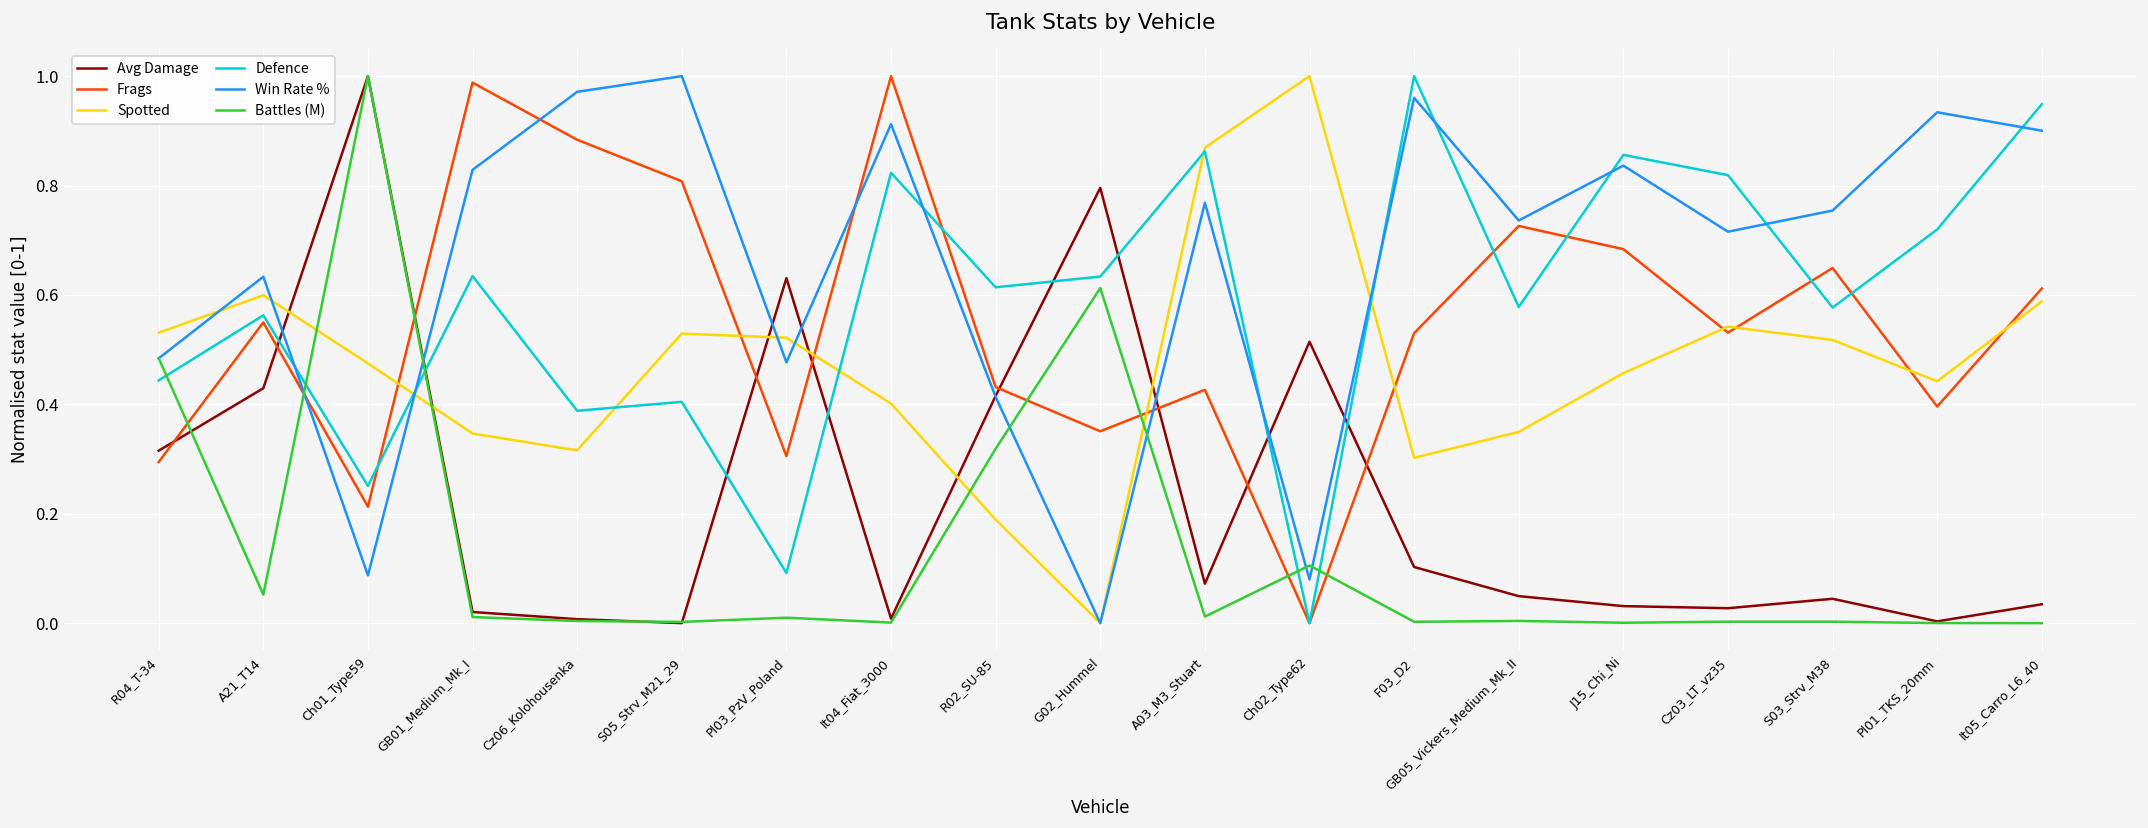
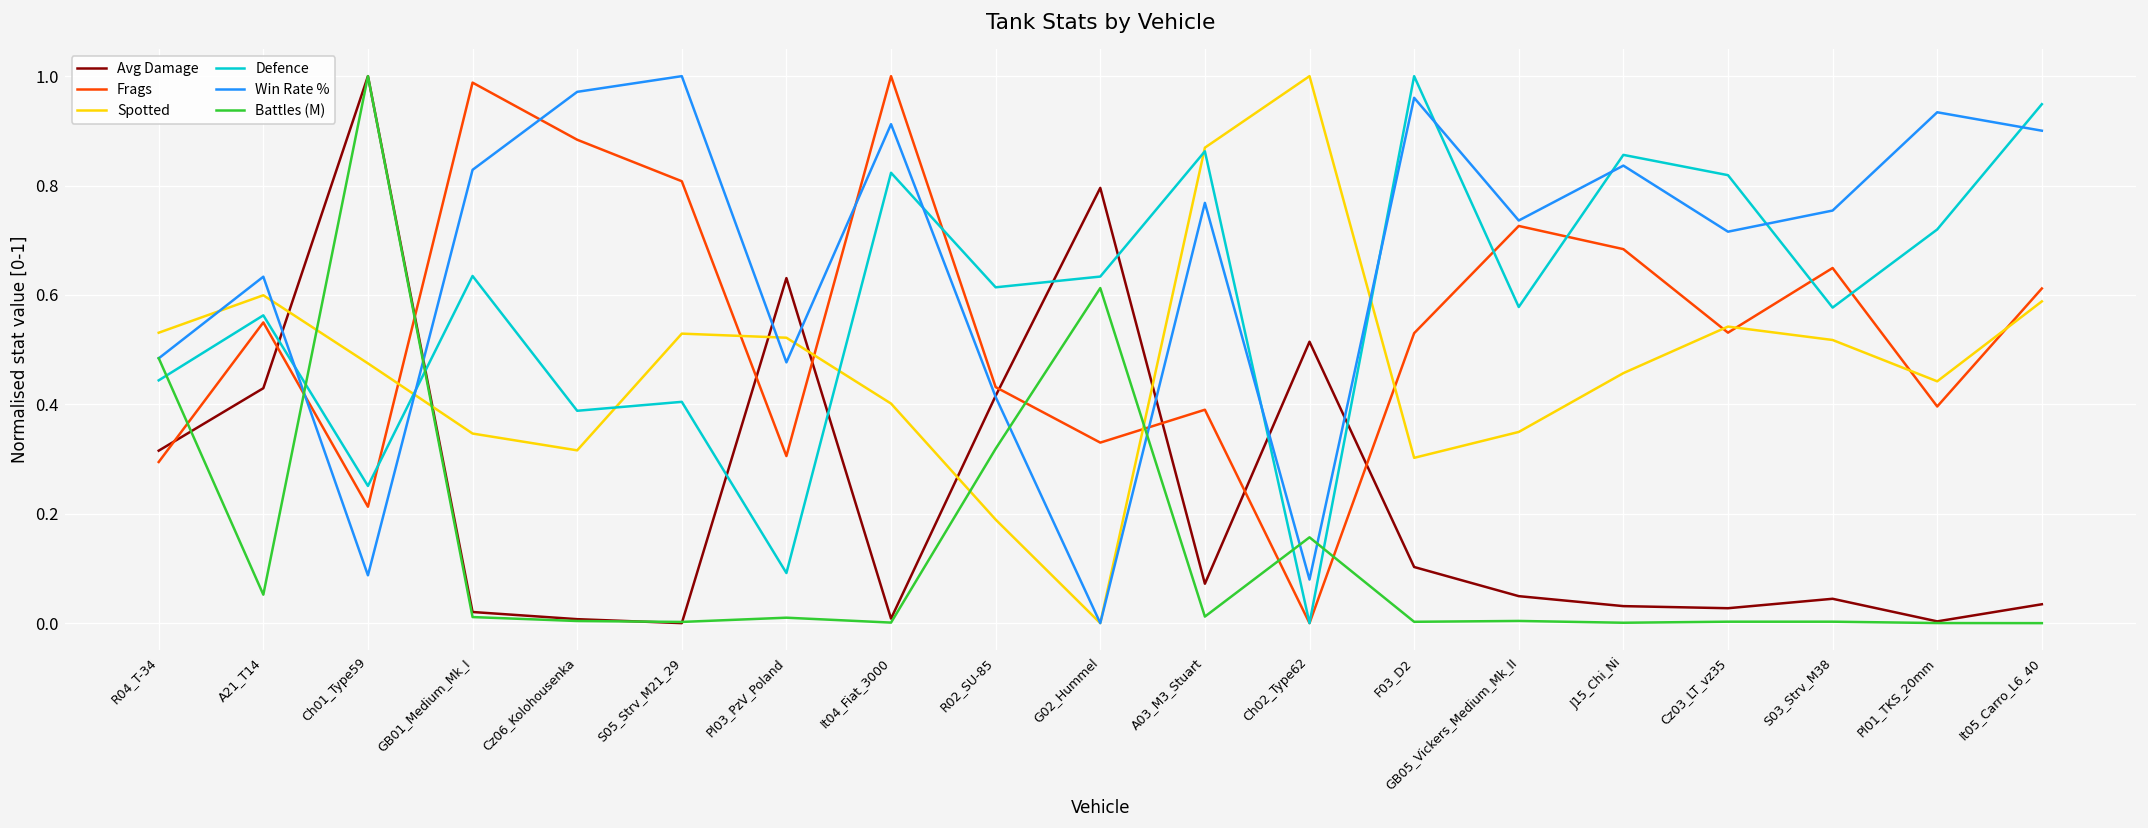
  {
    "Avg Damage": {
      "R04_T-34": 0.32,
      "A21_T14": 0.43,
      "GB01_Medium_Mk_I": 0.02,
      "Pl03_PzV_Poland": 0.63,
      "It04_Fiat_3000": 0.01,
      "G02_Hummel": 0.80,
      "A03_M3_Stuart": 0.07,
      "Ch02_Type62": 0.51,
      "F03_D2": 0.10,
      "GB05_Vickers_Medium_Mk_II": 0.05,
      "J15_Chi_Ni": 0.03,
      "Cz03_LT_vz35": 0.03,
      "S03_Strv_M38": 0.04,
      "It05_Carro_L6_40": 0.03
    },
    "Frags": {
      "R04_T-34": 0.29,
      "A21_T14": 0.55,
      "Ch01_Type59": 0.21,
      "GB01_Medium_Mk_I": 0.99,
      "Cz06_Kolohousenka": 0.88,
      "S05_Strv_M21_29": 0.81,
      "Pl03_PzV_Poland": 0.31,
      "It04_Fiat_3000": 1.00,
      "R02_SU-85": 0.43,
-     "G02_Hummel": 0.35,
-     "A03_M3_Stuart": 0.43,
+     "G02_Hummel": 0.33,
+     "A03_M3_Stuart": 0.39,
      "F03_D2": 0.53,
      "GB05_Vickers_Medium_Mk_II": 0.73,
      "J15_Chi_Ni": 0.68,
      "Cz03_LT_vz35": 0.53,
      "S03_Strv_M38": 0.65,
      "Pl01_TKS_20mm": 0.40,
      "It05_Carro_L6_40": 0.61
    },
    "Spotted": {
      "R04_T-34": 0.53,
      "A21_T14": 0.60,
      "Ch01_Type59": 0.47,
      "GB01_Medium_Mk_I": 0.35,
      "Cz06_Kolohousenka": 0.32,
      "S05_Strv_M21_29": 0.53,
      "Pl03_PzV_Poland": 0.52,
      "It04_Fiat_3000": 0.40,
      "R02_SU-85": 0.19,
      "A03_M3_Stuart": 0.87,
      "Ch02_Type62": 1.00,
      "F03_D2": 0.30,
      "GB05_Vickers_Medium_Mk_II": 0.35,
      "J15_Chi_Ni": 0.46,
      "Cz03_LT_vz35": 0.54,
      "S03_Strv_M38": 0.52,
      "Pl01_TKS_20mm": 0.44,
      "It05_Carro_L6_40": 0.59
    },
    "Defence": {
      "R04_T-34": 0.44,
      "A21_T14": 0.56,
      "Ch01_Type59": 0.25,
      "GB01_Medium_Mk_I": 0.63,
      "Cz06_Kolohousenka": 0.39,
      "S05_Strv_M21_29": 0.40,
      "Pl03_PzV_Poland": 0.09,
      "It04_Fiat_3000": 0.82,
      "R02_SU-85": 0.61,
      "G02_Hummel": 0.63,
      "A03_M3_Stuart": 0.86,
      "F03_D2": 1.00,
      "GB05_Vickers_Medium_Mk_II": 0.58,
      "J15_Chi_Ni": 0.86,
      "Cz03_LT_vz35": 0.82,
      "S03_Strv_M38": 0.58,
      "Pl01_TKS_20mm": 0.72,
      "It05_Carro_L6_40": 0.95
    },
    "Win Rate %": {
      "A21_T14": 0.63,
      "Ch01_Type59": 0.09,
      "GB01_Medium_Mk_I": 0.83,
      "Cz06_Kolohousenka": 0.97,
      "S05_Strv_M21_29": 1.00,
      "Pl03_PzV_Poland": 0.48,
      "It04_Fiat_3000": 0.91,
      "A03_M3_Stuart": 0.77,
      "Ch02_Type62": 0.08,
      "F03_D2": 0.96,
      "GB05_Vickers_Medium_Mk_II": 0.74,
      "J15_Chi_Ni": 0.84,
      "Cz03_LT_vz35": 0.72,
      "S03_Strv_M38": 0.75,
      "Pl01_TKS_20mm": 0.93,
      "It05_Carro_L6_40": 0.90
    },
    "Battles (M)": {
      "A21_T14": 0.05,
      "GB01_Medium_Mk_I": 0.01,
      "Pl03_PzV_Poland": 0.01,
      "It04_Fiat_3000": 0.00,
      "R02_SU-85": 0.32,
      "G02_Hummel": 0.61,
      "A03_M3_Stuart": 0.01,
-     "Ch02_Type62": 0.11,
+     "Ch02_Type62": 0.16,
      "F03_D2": 0.00,
      "GB05_Vickers_Medium_Mk_II": 0.00,
      "J15_Chi_Ni": 0.00,
      "Cz03_LT_vz35": 0.00,
      "S03_Strv_M38": 0.00,
      "It05_Carro_L6_40": 0.00
    }
  }
